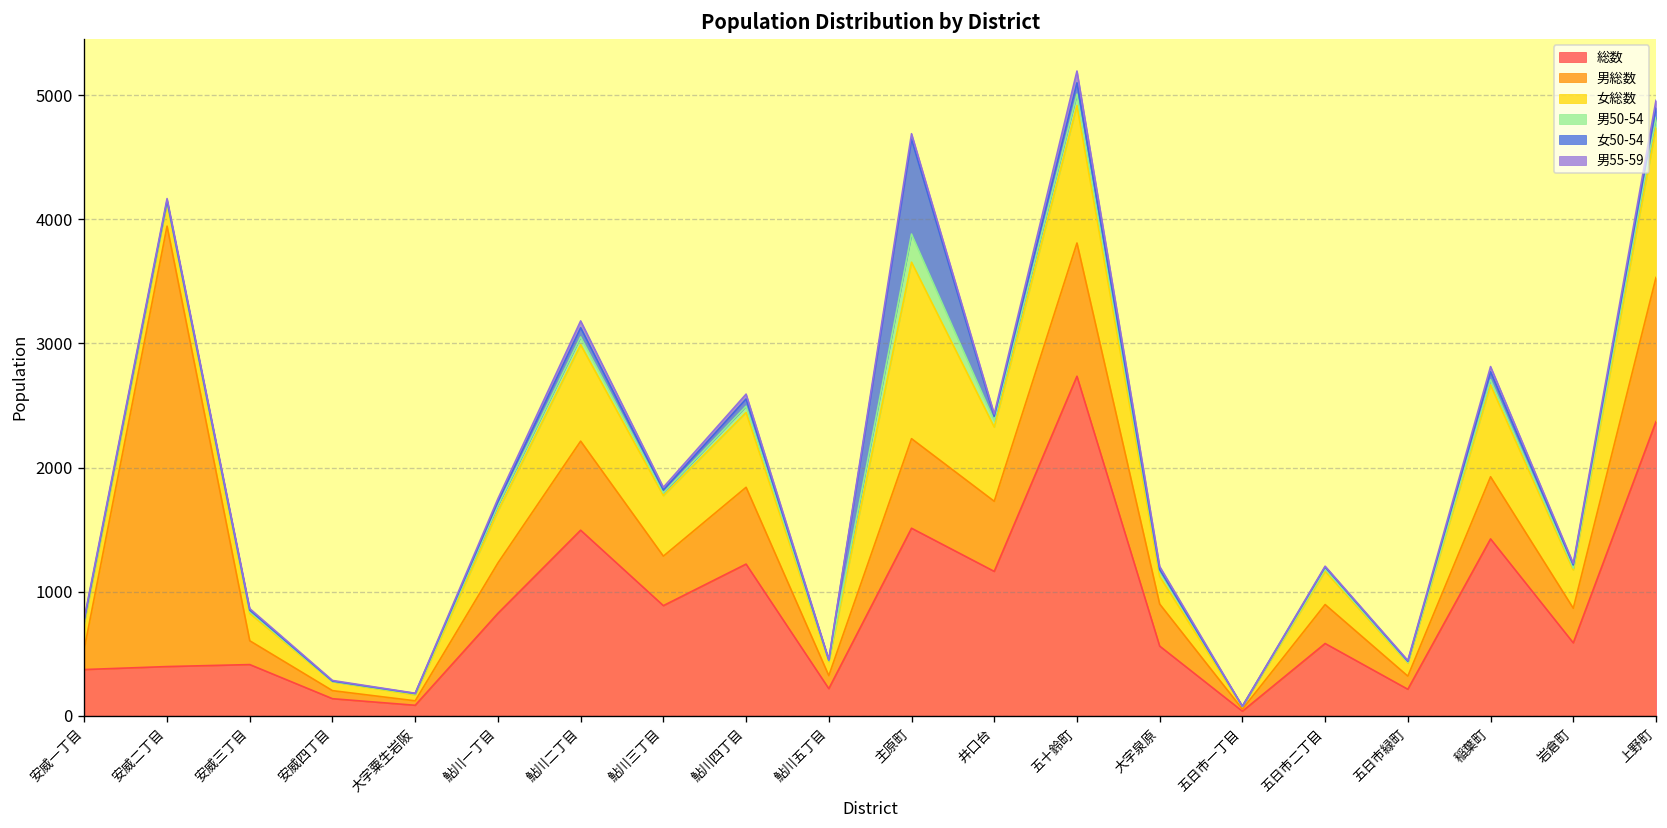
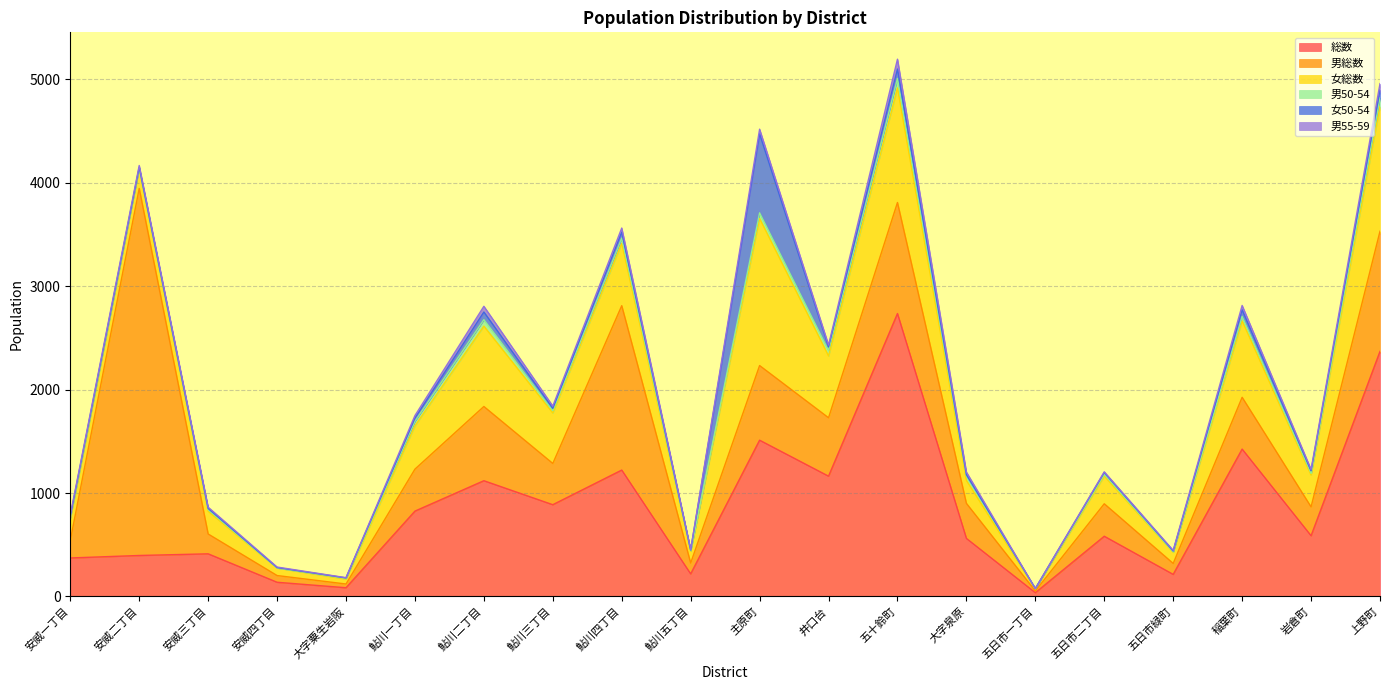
  {
    "総数": {
      "安威一丁目": 370,
      "安威二丁目": 400,
      "安威三丁目": 410,
      "安威四丁目": 140,
      "大字粟生岩阪": 80,
      "鮎川一丁目": 830,
-     "鮎川二丁目": 1500,
+     "鮎川二丁目": 1120,
      "鮎川三丁目": 890,
      "鮎川四丁目": 1220,
      "鮎川五丁目": 220,
      "主原町": 1510,
      "井口台": 1160,
      "五十鈴町": 2740,
      "大字泉原": 560,
      "五日市二丁目": 580,
      "五日市緑町": 210,
      "稲葉町": 1430,
      "岩倉町": 590,
      "上野町": 2370
    },
    "男総数": {
      "安威一丁目": 170,
      "安威二丁目": 3550,
      "安威三丁目": 190,
      "安威四丁目": 70,
      "大字粟生岩阪": 40,
      "鮎川一丁目": 410,
      "鮎川二丁目": 720,
      "鮎川三丁目": 400,
-     "鮎川四丁目": 620,
+     "鮎川四丁目": 1590,
      "鮎川五丁目": 110,
      "主原町": 720,
      "井口台": 570,
      "五十鈴町": 1070,
      "大字泉原": 340,
      "五日市二丁目": 310,
      "五日市緑町": 110,
      "稲葉町": 500,
      "岩倉町": 280,
      "上野町": 1160
    },
    "女総数": {
      "鮎川一丁目": 420,
      "鮎川二丁目": 780,
      "鮎川四丁目": 600,
      "主原町": 1420,
      "井口台": 600,
      "五十鈴町": 1110,
      "大字泉原": 220,
      "稲葉町": 740,
      "上野町": 1210
    },
    "男50-54": {
      "鮎川一丁目": 50,
      "鮎川二丁目": 60,
      "鮎川四丁目": 50,
-     "主原町": 230,
+     "主原町": 60,
      "井口台": 50,
      "五十鈴町": 90,
      "稲葉町": 40,
      "上野町": 80
    },
    "女50-54": {
      "鮎川二丁目": 70,
      "鮎川四丁目": 60,
      "主原町": 760,
      "五十鈴町": 90,
      "稲葉町": 60,
      "上野町": 80
    },
    "男55-59": {
      "鮎川二丁目": 60,
      "鮎川四丁目": 40,
      "主原町": 50,
      "五十鈴町": 100,
      "大字泉原": 30,
      "稲葉町": 40,
      "上野町": 60
    }
  }
